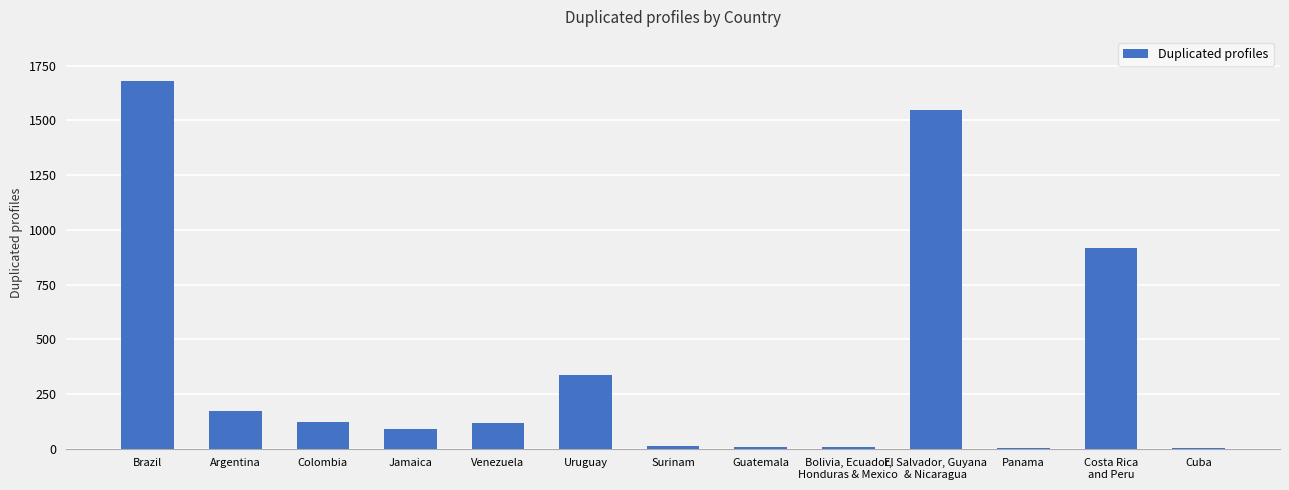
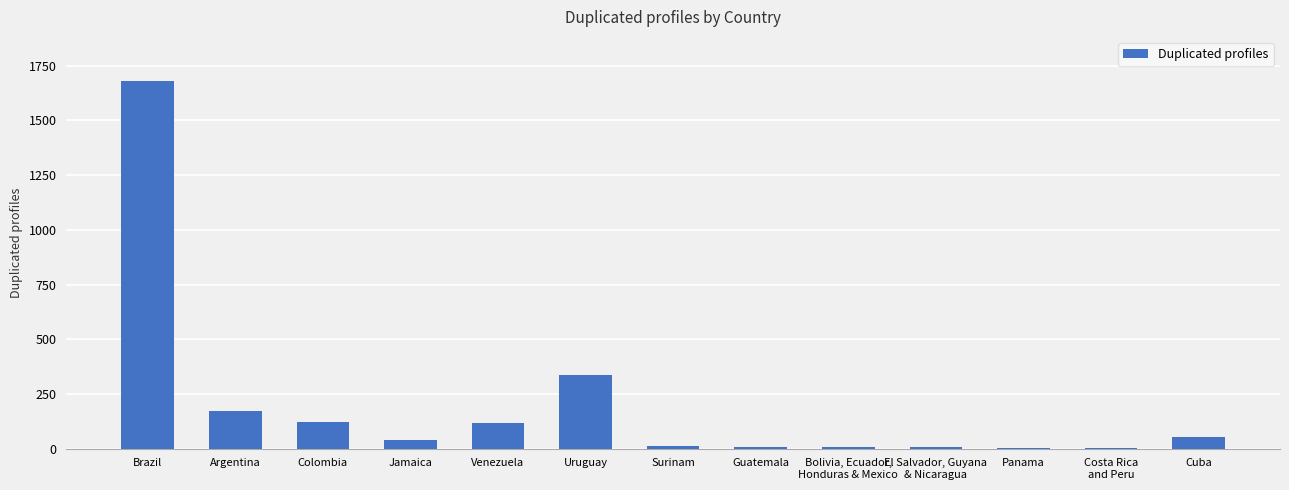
  {
    "Brazil": 1680,
    "Argentina": 170,
    "Colombia": 120,
-   "Jamaica": 90,
+   "Jamaica": 40,
    "Venezuela": 120,
    "Uruguay": 340,
-   "El Salvador, Guyana & Nicaragua": 1550,
-   "Costa Rica and Peru": 920,
-   "Cuba": 0
+   "El Salvador, Guyana & Nicaragua": 10,
+   "Costa Rica and Peru": 0,
+   "Cuba": 50
  }
